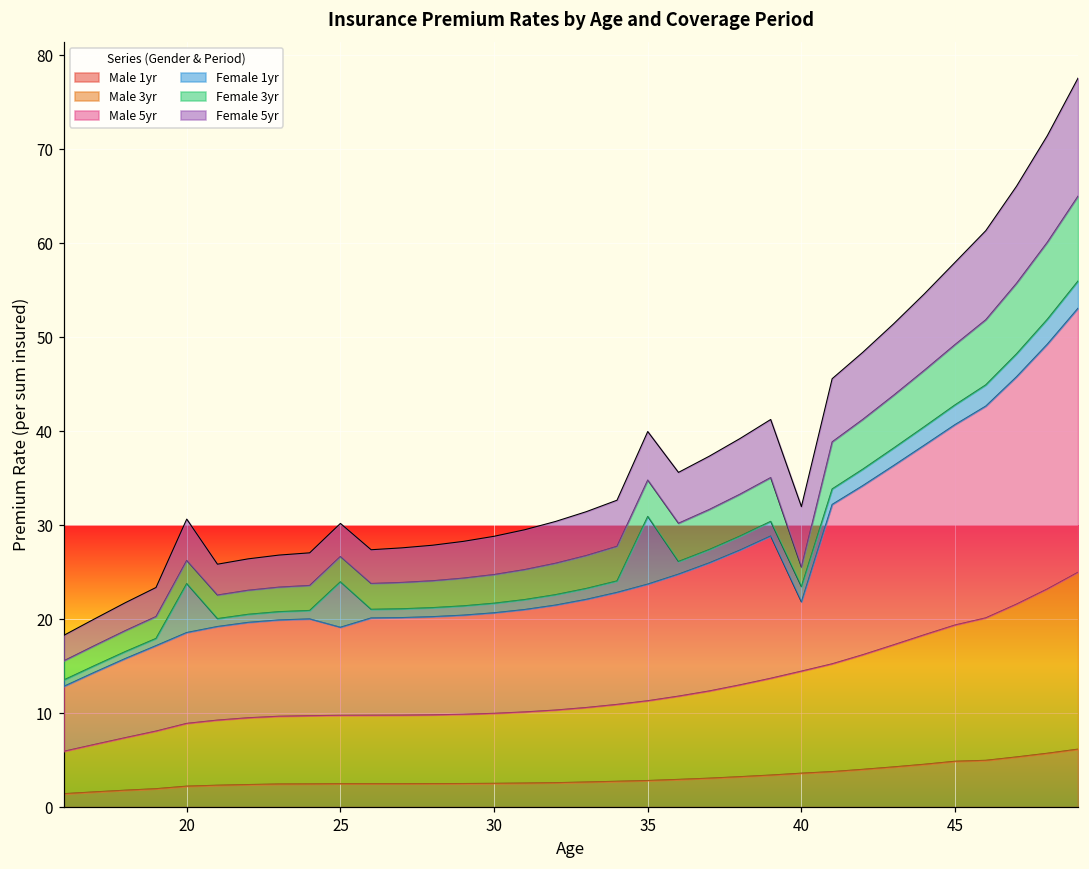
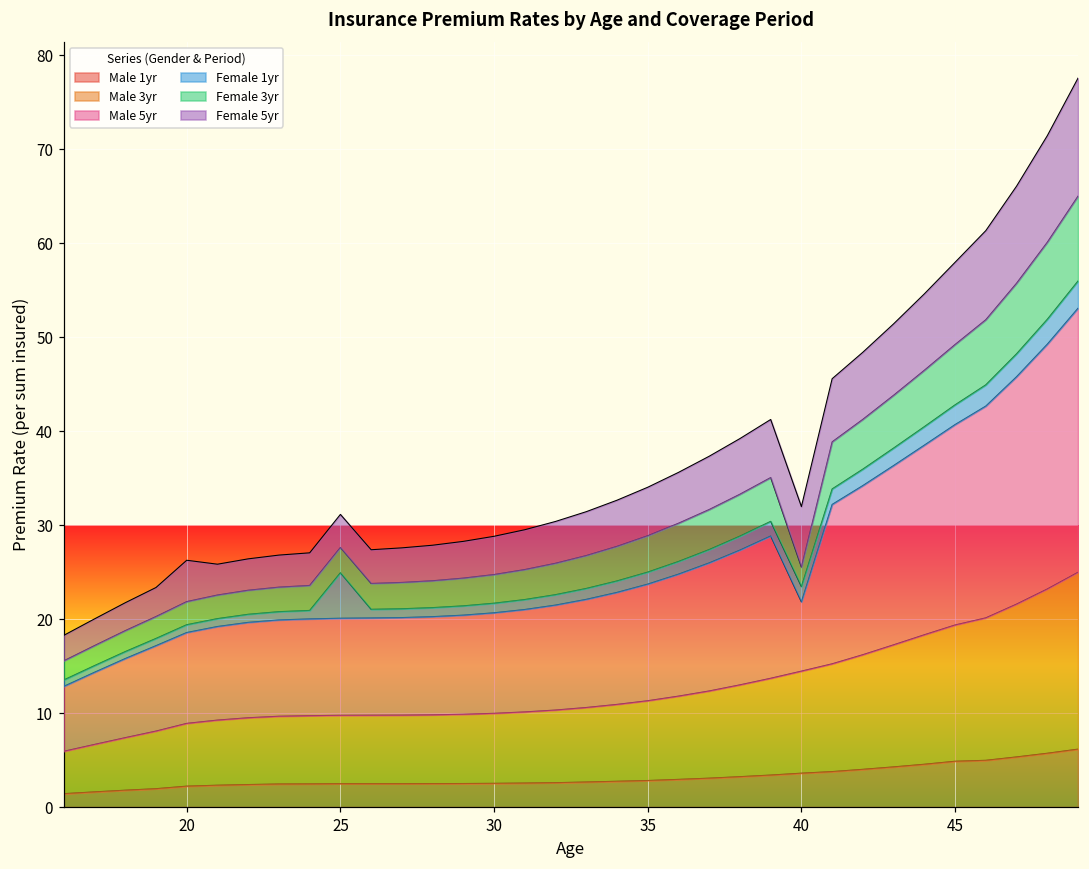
  {
    "Male 5yr": {
      "20": 10,
-     "25": 9,
+     "25": 10,
      "30": 11,
      "35": 12,
      "40": 7,
      "45": 21
    },
    "Female 1yr": {
-     "20": 5,
+     "20": 1,
      "25": 5,
      "30": 1,
-     "35": 7,
+     "35": 1,
      "40": 2,
      "45": 2
    },
    "Female 3yr": {
      "20": 2,
      "25": 3,
      "30": 3,
      "35": 4,
      "40": 2,
      "45": 6
    },
    "Female 5yr": {
      "20": 4,
      "25": 4,
      "30": 4,
      "35": 5,
      "40": 6,
      "45": 9
    }
  }
